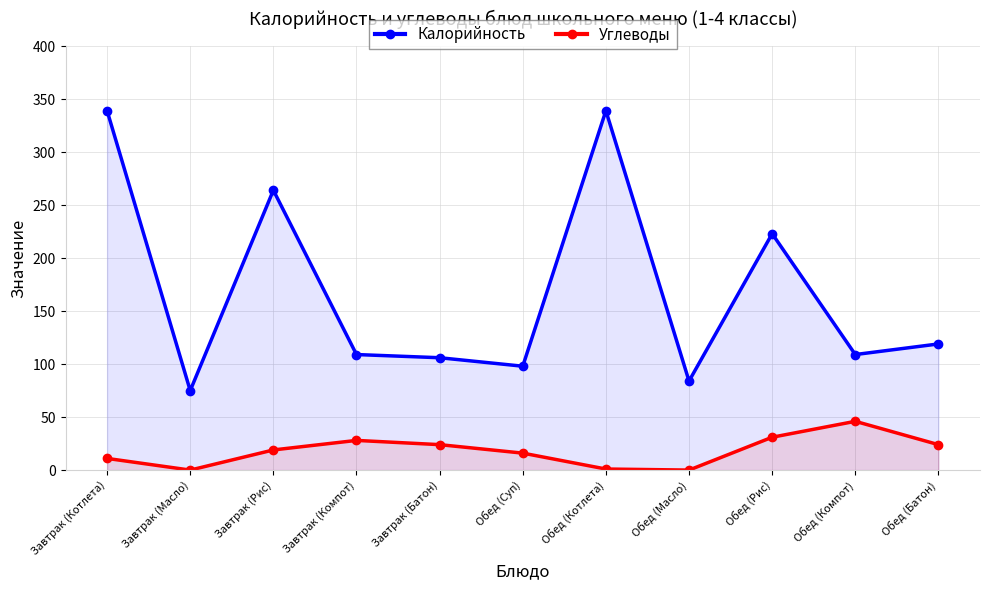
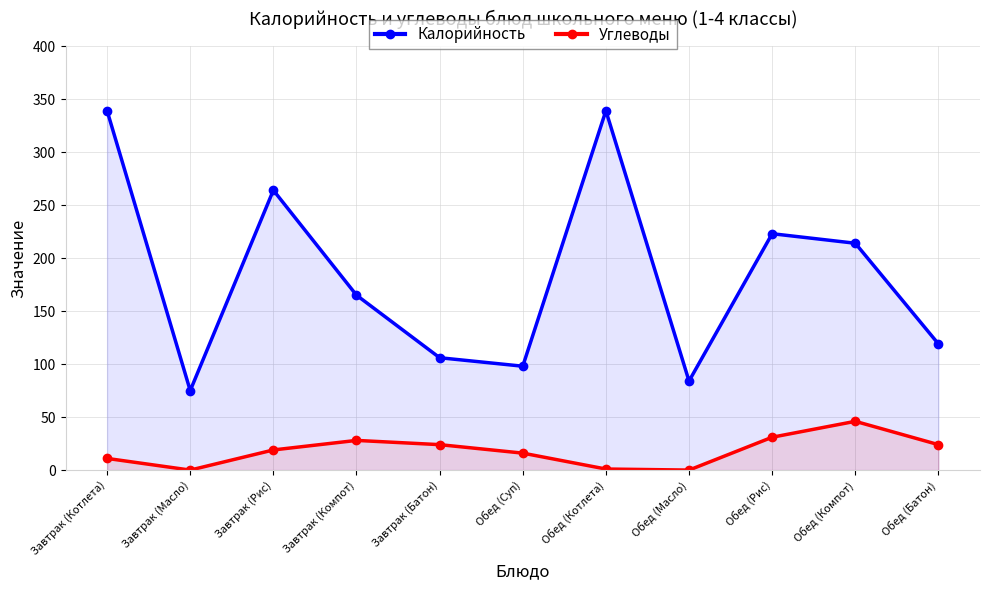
  {
    "Калорийность": {
      "Завтрак (Котлета)": 339,
      "Завтрак (Масло)": 75,
      "Завтрак (Рис)": 264,
-     "Завтрак (Компот)": 109,
+     "Завтрак (Компот)": 165,
      "Завтрак (Батон)": 106,
      "Обед (Суп)": 98,
      "Обед (Котлета)": 339,
      "Обед (Масло)": 84,
      "Обед (Рис)": 223,
-     "Обед (Компот)": 109,
+     "Обед (Компот)": 214,
      "Обед (Батон)": 119
    },
    "Углеводы": {
      "Завтрак (Котлета)": 11,
      "Завтрак (Масло)": 0,
      "Завтрак (Рис)": 19,
      "Завтрак (Компот)": 28,
      "Завтрак (Батон)": 24,
      "Обед (Суп)": 16,
      "Обед (Котлета)": 1,
      "Обед (Масло)": 0,
      "Обед (Рис)": 31,
      "Обед (Компот)": 46,
      "Обед (Батон)": 24
    }
  }
